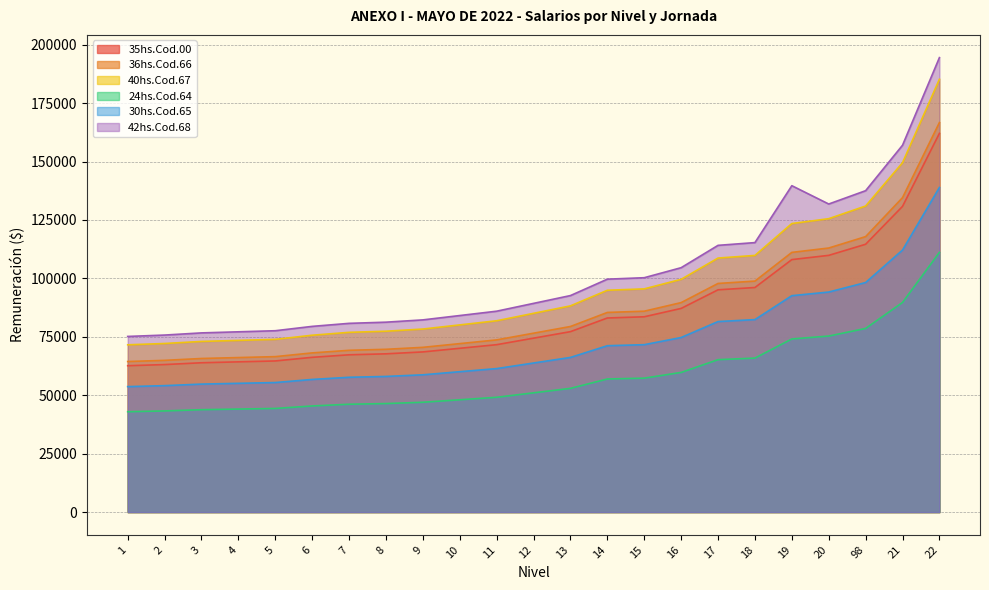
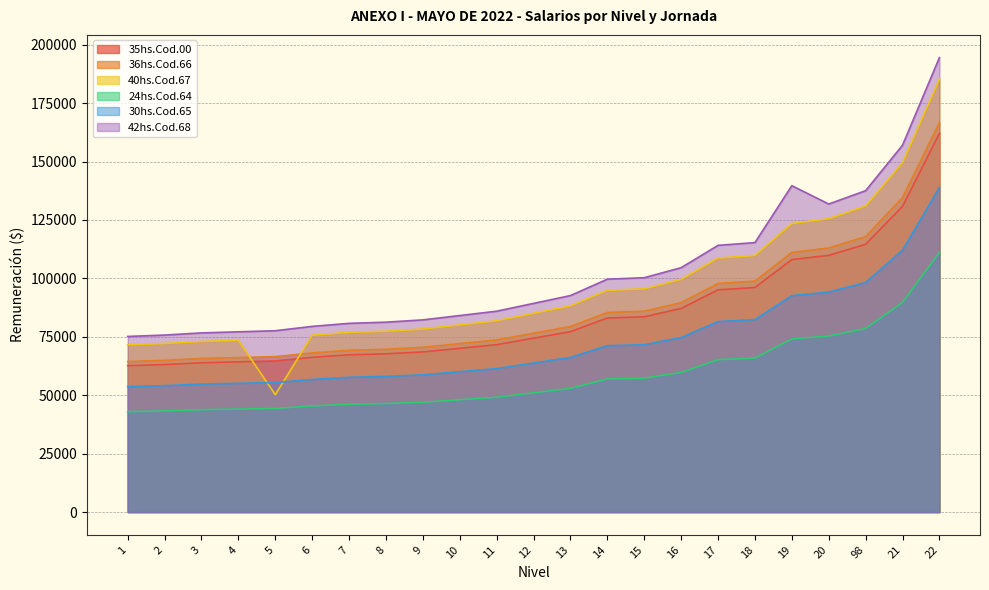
  {
    "40hs.Cod.67": {
      "1": 72000,
      "2": 72000,
      "3": 73000,
      "4": 73000,
-     "5": 74000,
+     "5": 50000,
      "6": 76000,
      "7": 77000,
      "8": 77000,
      "9": 78000,
      "10": 80000,
      "11": 82000,
      "12": 85000,
      "13": 88000,
      "14": 95000,
      "15": 96000,
      "16": 100000,
      "17": 109000,
      "18": 110000,
      "19": 123000,
      "20": 126000,
      "98": 131000,
      "21": 150000,
      "22": 185000
    },
    "24hs.Cod.64": {
      "1": 43000,
      "2": 43000,
      "3": 44000,
      "4": 44000,
      "5": 44000,
      "6": 45000,
      "7": 46000,
      "8": 46000,
      "9": 47000,
      "10": 48000,
      "11": 49000,
      "12": 51000,
      "13": 53000,
      "14": 57000,
      "15": 57000,
      "16": 60000,
      "17": 65000,
      "18": 66000,
      "19": 74000,
      "20": 75000,
      "98": 79000,
      "21": 90000,
      "22": 111000
    },
    "30hs.Cod.65": {
      "1": 54000,
      "2": 54000,
      "3": 55000,
      "4": 55000,
      "5": 55000,
      "6": 57000,
      "7": 58000,
      "8": 58000,
      "9": 59000,
      "10": 60000,
      "11": 61000,
      "12": 64000,
      "13": 66000,
      "14": 71000,
      "15": 72000,
      "16": 75000,
      "17": 82000,
      "18": 82000,
      "19": 93000,
      "20": 94000,
      "98": 98000,
      "21": 112000,
      "22": 139000
    },
    "42hs.Cod.68": {
      "1": 75000,
      "2": 76000,
      "3": 77000,
      "4": 77000,
      "5": 78000,
      "6": 79000,
      "7": 81000,
      "8": 81000,
      "9": 82000,
      "10": 84000,
      "11": 86000,
      "12": 89000,
      "13": 93000,
      "14": 100000,
      "15": 100000,
      "16": 105000,
      "17": 114000,
      "18": 115000,
      "19": 140000,
      "20": 132000,
      "98": 138000,
      "21": 157000,
      "22": 194000
    }
  }
